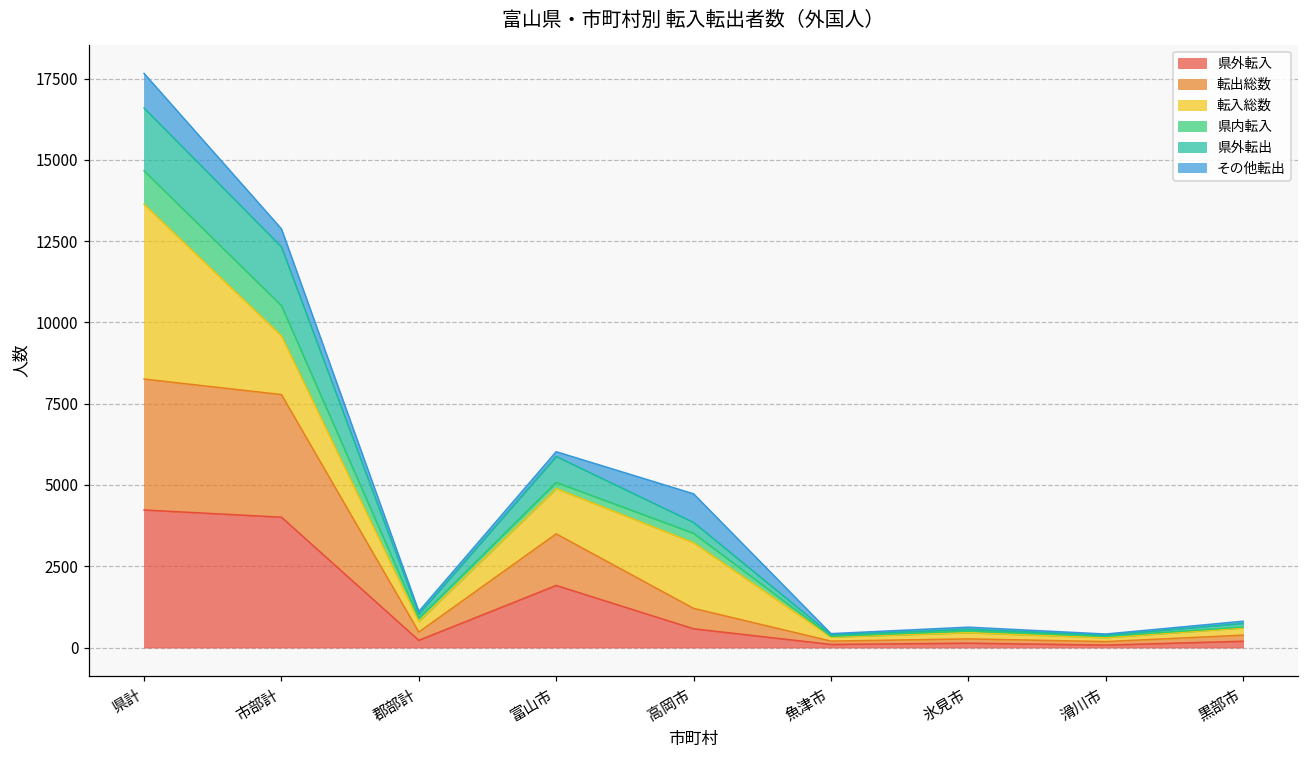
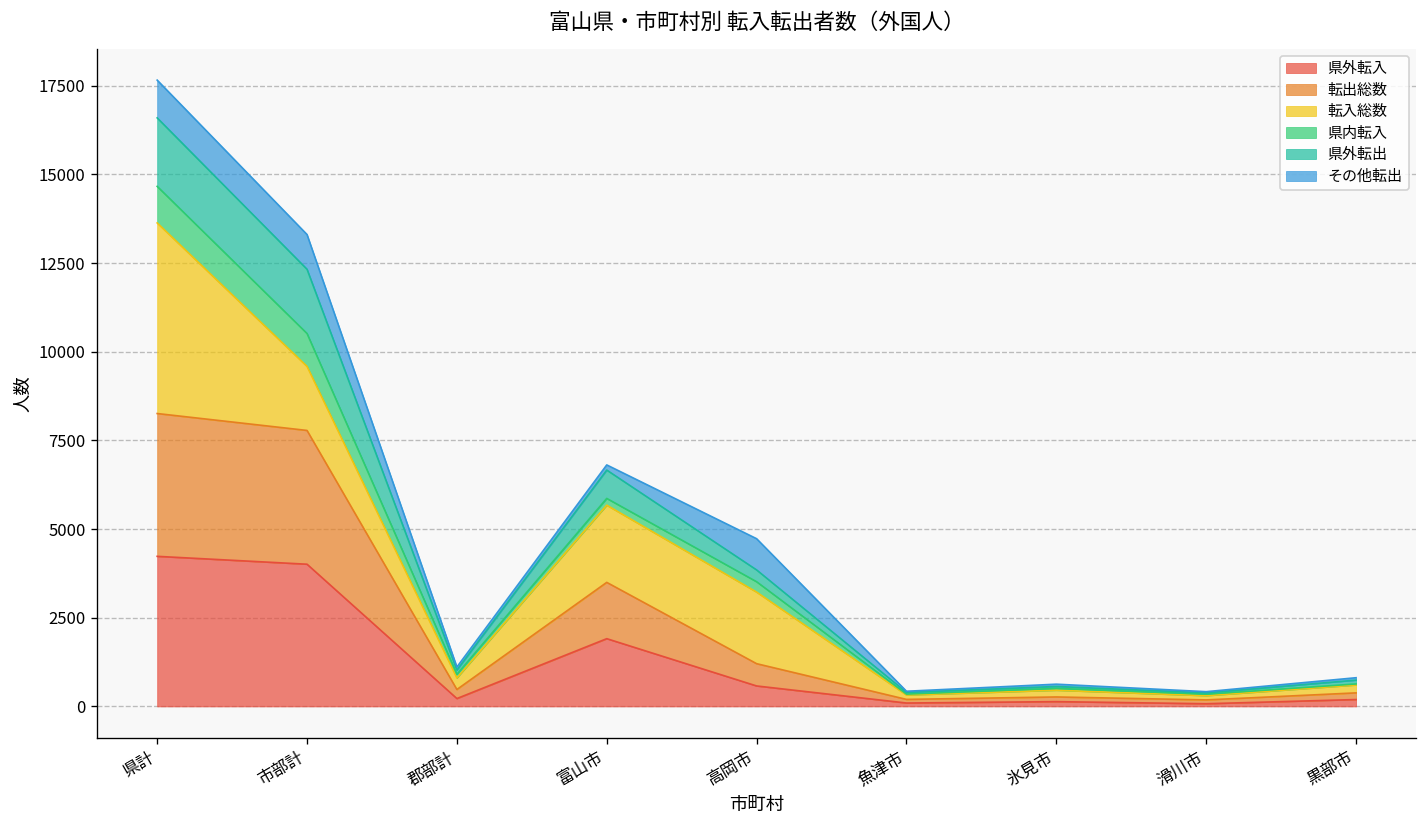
  {
    "転入総数": {
      "県計": 5400,
      "市部計": 1800,
      "郡部計": 300,
-     "富山市": 1400,
+     "富山市": 2200,
      "高岡市": 2000
    },
    "その他転出": {
      "県計": 1100,
-     "市部計": 600,
+     "市部計": 1000,
      "郡部計": 100,
      "富山市": 100,
      "高岡市": 900
    }
  }
